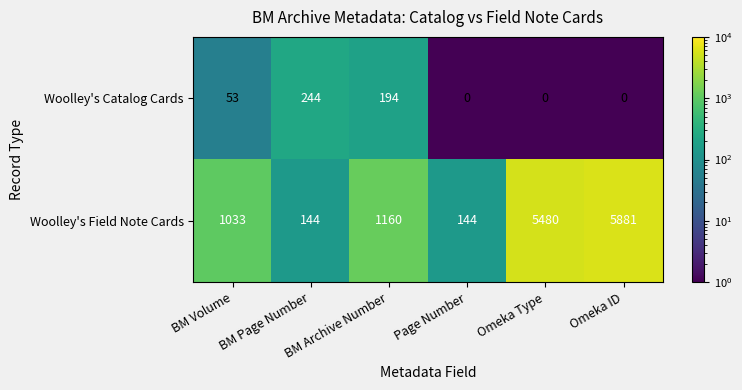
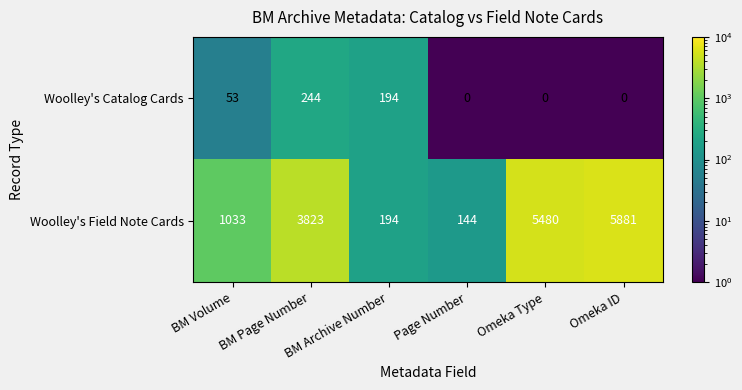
  {
    "Woolley's Catalog Cards": {
      "BM Volume": 53,
      "BM Page Number": 244,
      "BM Archive Number": 194,
      "Page Number": 0,
      "Omeka Type": 0,
      "Omeka ID": 0
    },
    "Woolley's Field Note Cards": {
      "BM Volume": 1033,
-     "BM Page Number": 144,
-     "BM Archive Number": 1160,
+     "BM Page Number": 3823,
+     "BM Archive Number": 194,
      "Page Number": 144,
      "Omeka Type": 5480,
      "Omeka ID": 5881
    }
  }
